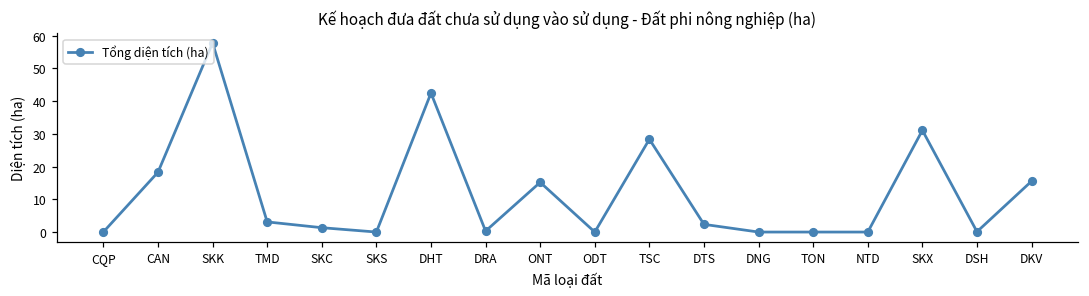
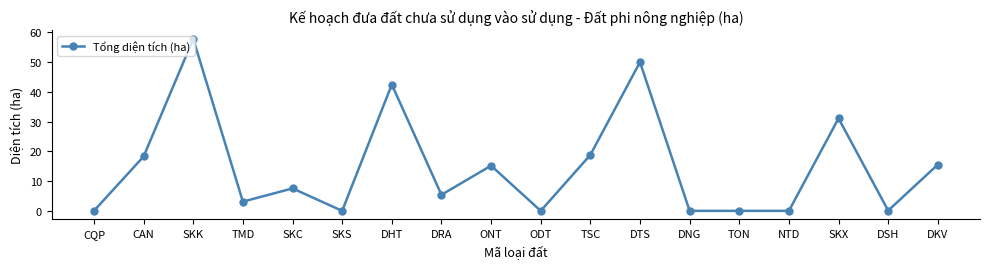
  {
    "CQP": 0,
    "CAN": 18,
    "TMD": 3,
-   "SKC": 1,
+   "SKC": 8,
    "SKS": 0,
    "DHT": 42,
-   "DRA": 0,
+   "DRA": 5,
    "ONT": 15,
    "ODT": 0,
-   "TSC": 28,
-   "DTS": 2,
+   "TSC": 19,
+   "DTS": 50,
    "DNG": 0,
    "TON": 0,
    "NTD": 0,
    "SKX": 31,
    "DSH": 0,
    "DKV": 16
  }
